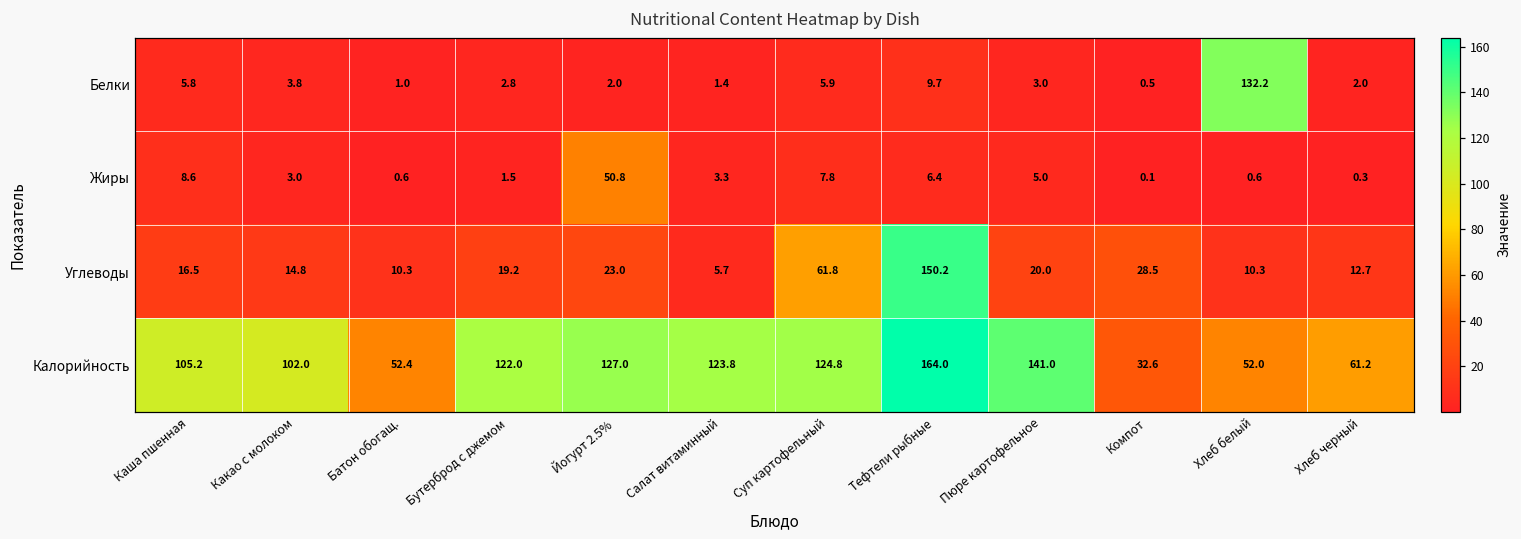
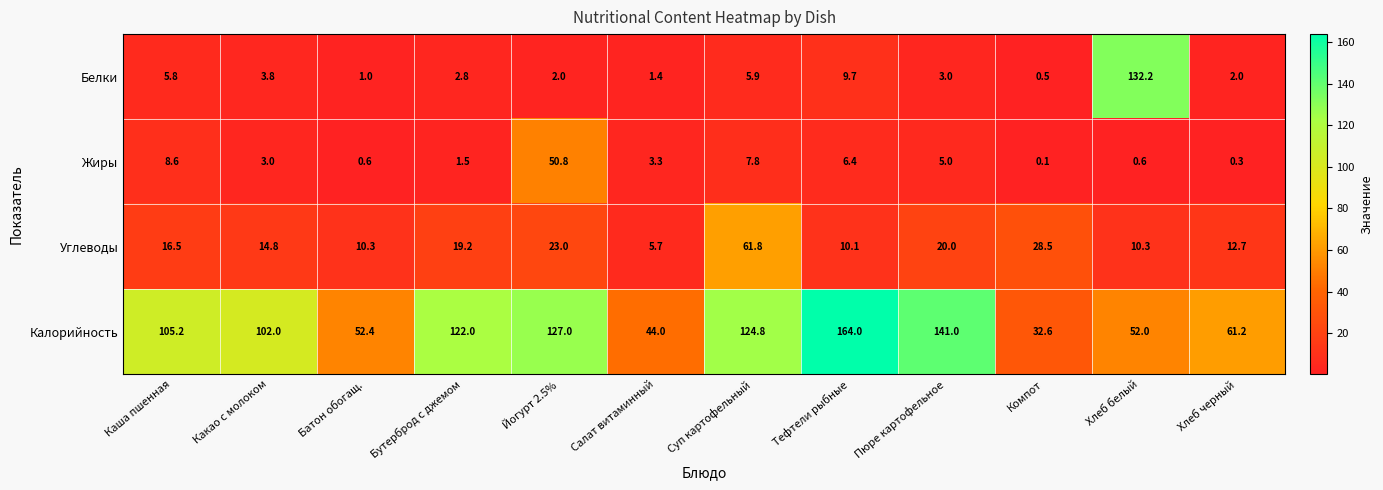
  {
    "Белки": {
      "Каша пшенная": 5.8,
      "Какао с молоком": 3.8,
      "Батон обогащ.": 1.0,
      "Бутерброд с джемом": 2.8,
      "Йогурт 2.5%": 2.0,
      "Салат витаминный": 1.4,
      "Суп картофельный": 5.9,
      "Тефтели рыбные": 9.7,
      "Пюре картофельное": 3.0,
      "Компот": 0.5,
      "Хлеб белый": 132.2,
      "Хлеб черный": 2.0
    },
    "Жиры": {
      "Каша пшенная": 8.6,
      "Какао с молоком": 3.0,
      "Батон обогащ.": 0.6,
      "Бутерброд с джемом": 1.5,
      "Йогурт 2.5%": 50.8,
      "Салат витаминный": 3.3,
      "Суп картофельный": 7.8,
      "Тефтели рыбные": 6.4,
      "Пюре картофельное": 5.0,
      "Компот": 0.1,
      "Хлеб белый": 0.6,
      "Хлеб черный": 0.3
    },
    "Углеводы": {
      "Каша пшенная": 16.5,
      "Какао с молоком": 14.8,
      "Батон обогащ.": 10.3,
      "Бутерброд с джемом": 19.2,
      "Йогурт 2.5%": 23.0,
      "Салат витаминный": 5.7,
      "Суп картофельный": 61.8,
-     "Тефтели рыбные": 150.2,
+     "Тефтели рыбные": 10.1,
      "Пюре картофельное": 20.0,
      "Компот": 28.5,
      "Хлеб белый": 10.3,
      "Хлеб черный": 12.7
    },
    "Калорийность": {
      "Каша пшенная": 105.2,
      "Какао с молоком": 102.0,
      "Батон обогащ.": 52.4,
      "Бутерброд с джемом": 122.0,
      "Йогурт 2.5%": 127.0,
-     "Салат витаминный": 123.8,
+     "Салат витаминный": 44.0,
      "Суп картофельный": 124.8,
      "Тефтели рыбные": 164.0,
      "Пюре картофельное": 141.0,
      "Компот": 32.6,
      "Хлеб белый": 52.0,
      "Хлеб черный": 61.2
    }
  }
